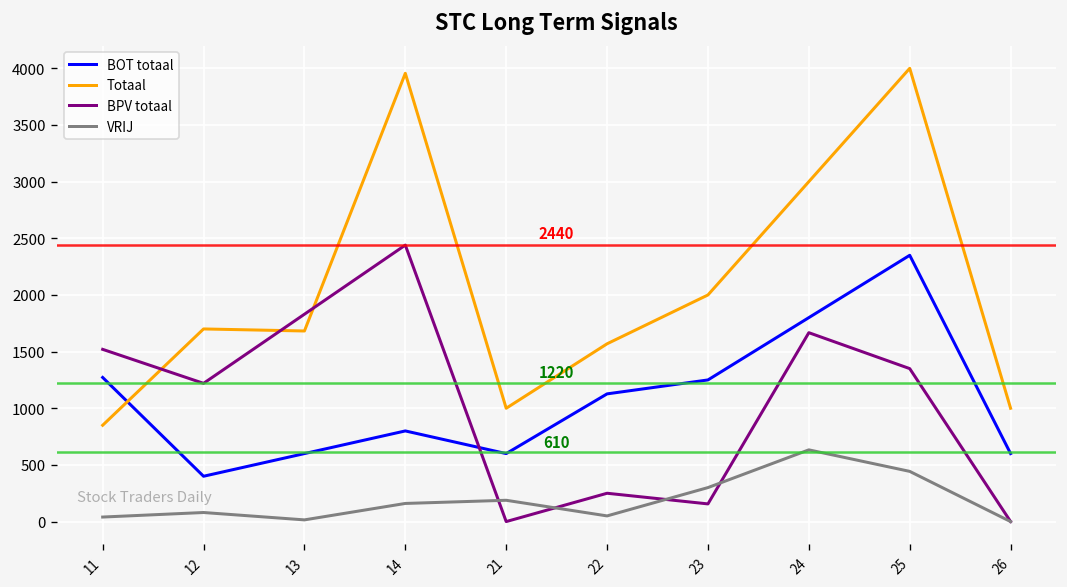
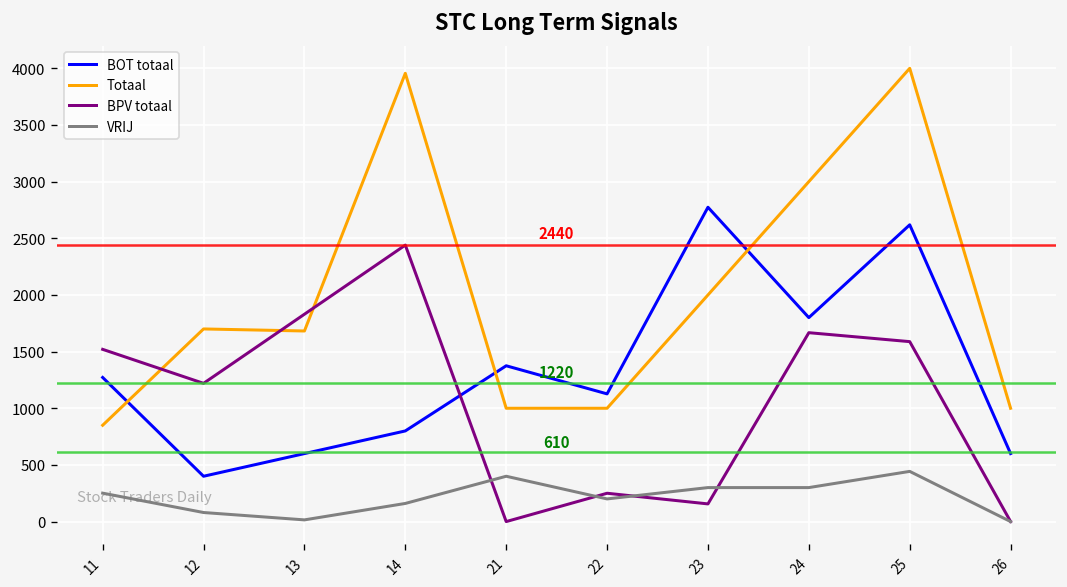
  {
    "BOT totaal": {
      "11": 1300,
      "12": 400,
      "13": 600,
      "14": 800,
-     "21": 600,
+     "21": 1400,
      "22": 1100,
-     "23": 1300,
+     "23": 2800,
      "24": 1800,
-     "25": 2400,
+     "25": 2600,
      "26": 600
    },
    "Totaal": {
      "11": 900,
      "12": 1700,
      "13": 1700,
      "14": 4000,
      "21": 1000,
-     "22": 1600,
+     "22": 1000,
      "23": 2000,
      "24": 3000,
      "25": 4000,
      "26": 1000
    },
    "BPV totaal": {
      "11": 1500,
      "12": 1200,
      "13": 1800,
      "14": 2400,
      "21": 0,
      "22": 300,
      "23": 200,
      "24": 1700,
-     "25": 1400
+     "25": 1600
    },
    "VRIJ": {
-     "11": 0,
+     "11": 300,
      "12": 100,
      "13": 0,
      "14": 200,
-     "21": 200,
-     "22": 100,
+     "21": 400,
+     "22": 200,
      "23": 300,
-     "24": 600,
+     "24": 300,
      "25": 400
    }
  }
